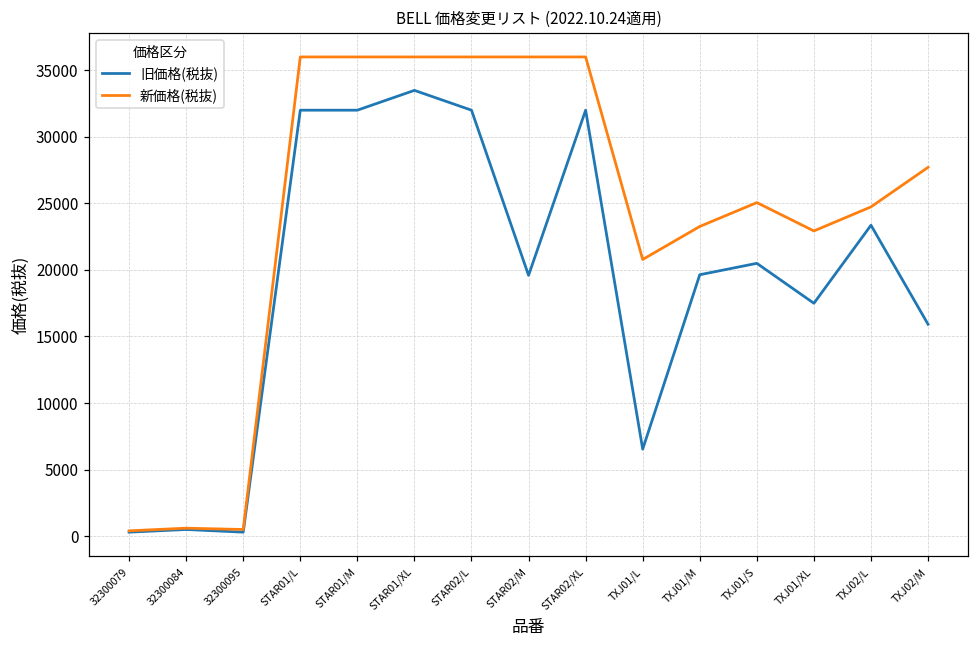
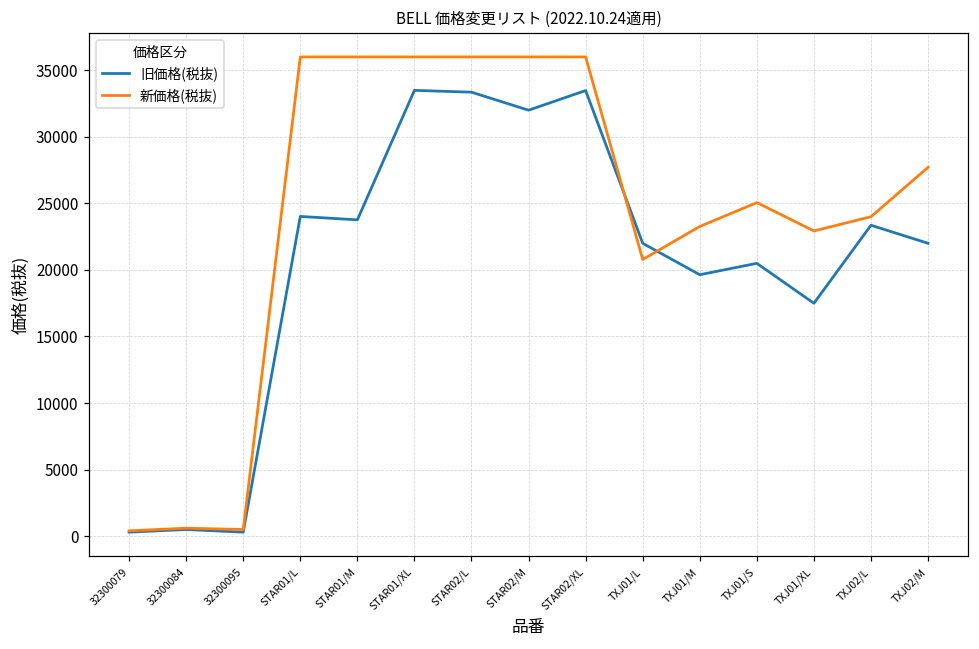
  {
    "旧価格(税抜)": {
-     "STAR01/L": 32000,
-     "STAR01/M": 32000,
+     "STAR01/L": 24000,
+     "STAR01/M": 23800,
      "STAR01/XL": 33500,
-     "STAR02/L": 32000,
-     "STAR02/M": 19600,
-     "STAR02/XL": 32000,
-     "TXJ01/L": 6500,
+     "STAR02/L": 33400,
+     "STAR02/M": 32000,
+     "STAR02/XL": 33500,
+     "TXJ01/L": 22000,
      "TXJ01/M": 19600,
      "TXJ01/S": 20500,
      "TXJ01/XL": 17500,
      "TXJ02/L": 23400,
-     "TXJ02/M": 15900
+     "TXJ02/M": 22000
    },
    "新価格(税抜)": {
      "STAR01/L": 36000,
      "STAR01/M": 36000,
      "STAR01/XL": 36000,
      "STAR02/L": 36000,
      "STAR02/M": 36000,
      "STAR02/XL": 36000,
      "TXJ01/L": 20800,
      "TXJ01/M": 23300,
      "TXJ01/S": 25100,
      "TXJ01/XL": 22900,
-     "TXJ02/L": 24700,
+     "TXJ02/L": 24000,
      "TXJ02/M": 27700
    }
  }
